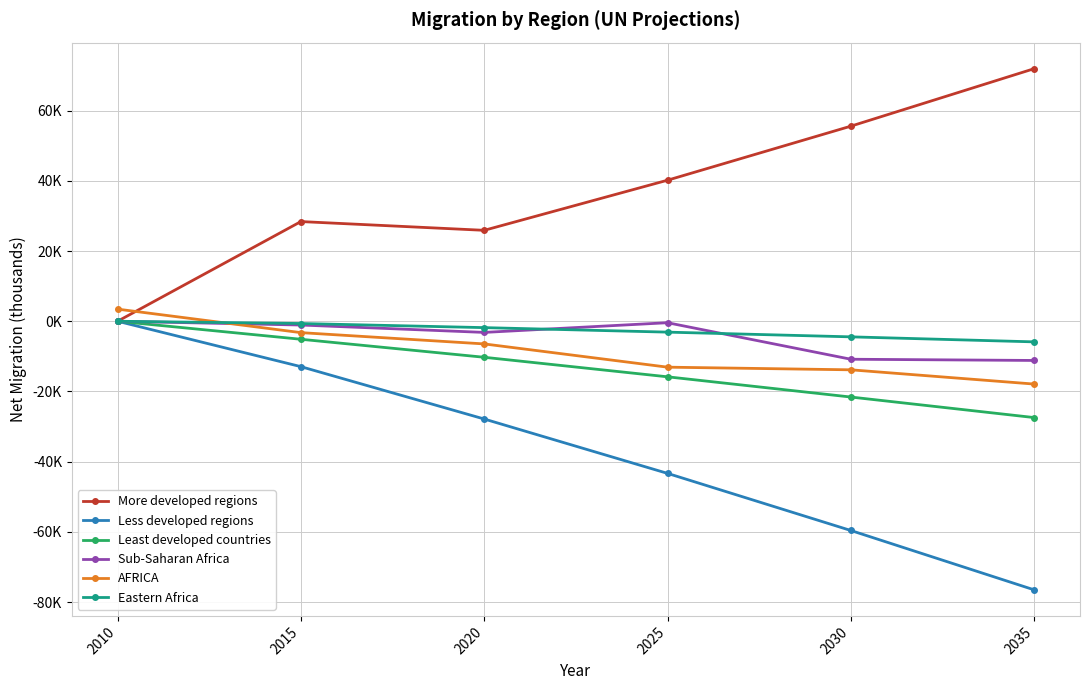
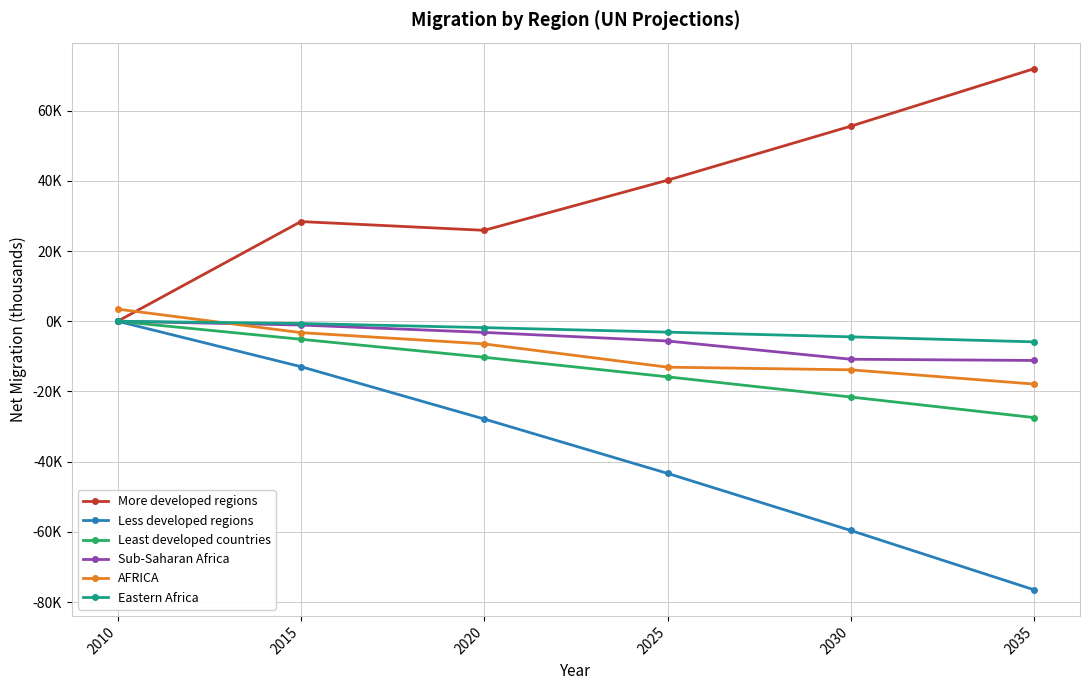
  {
    "More developed regions": {
      "2015": 28000,
      "2020": 26000,
      "2025": 40000,
      "2030": 56000,
      "2035": 72000
    },
    "Less developed regions": {
      "2015": -13000,
      "2020": -28000,
      "2025": -43000,
      "2030": -60000,
      "2035": -76000
    },
    "Sub-Saharan Africa": {
      "2020": -3000,
-     "2025": 0,
+     "2025": -6000,
      "2030": -11000,
      "2035": -11000
    },
    "AFRICA": {
      "2010": 3000,
      "2015": -3000,
      "2020": -6000,
      "2025": -13000,
      "2030": -14000,
      "2035": -18000
    }
  }
